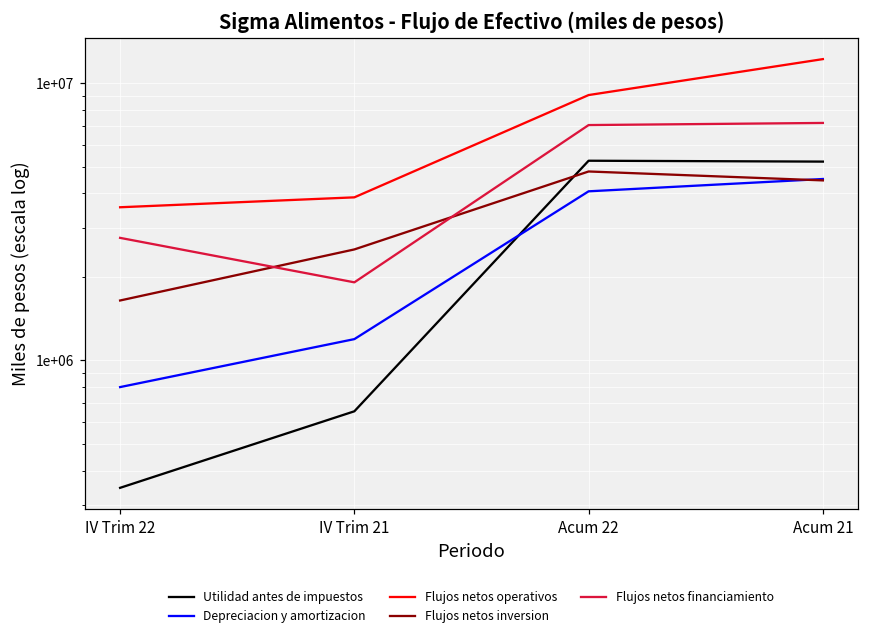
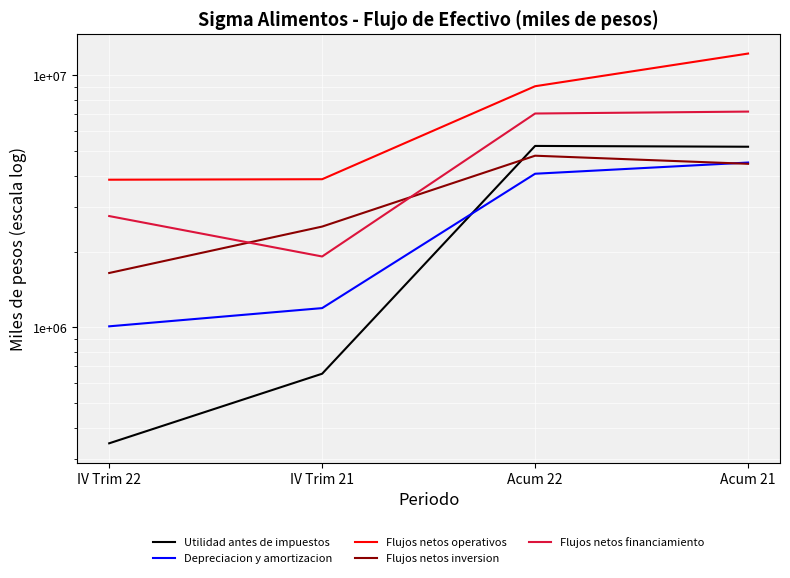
  {
    "Utilidad antes de impuestos": {
      "IV Trim 22": 350000,
      "IV Trim 21": 650000,
      "Acum 22": 5300000,
      "Acum 21": 5200000
    },
    "Depreciacion y amortizacion": {
-     "IV Trim 22": 800000,
+     "IV Trim 22": 1010000,
      "IV Trim 21": 1200000,
      "Acum 22": 4100000
    },
    "Flujos netos operativos": {
-     "IV Trim 22": 3600000,
+     "IV Trim 22": 3900000,
      "IV Trim 21": 3900000,
      "Acum 22": 9100000,
      "Acum 21": 12000000
    },
    "Flujos netos inversion": {
      "IV Trim 22": 1600000,
      "IV Trim 21": 2500000,
      "Acum 22": 4800000
    },
    "Flujos netos financiamiento": {
      "IV Trim 22": 2800000,
      "IV Trim 21": 1900000,
      "Acum 22": 7100000,
      "Acum 21": 7200000
    }
  }
